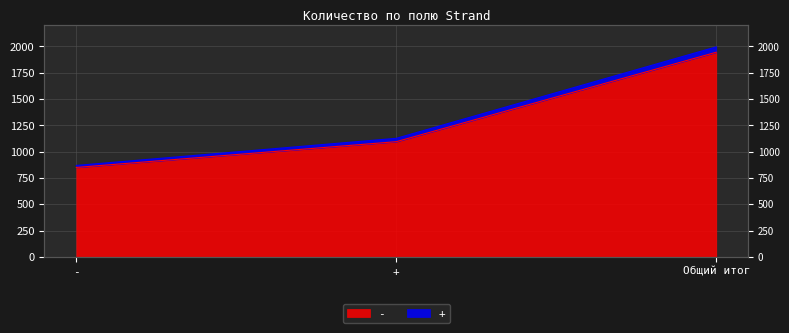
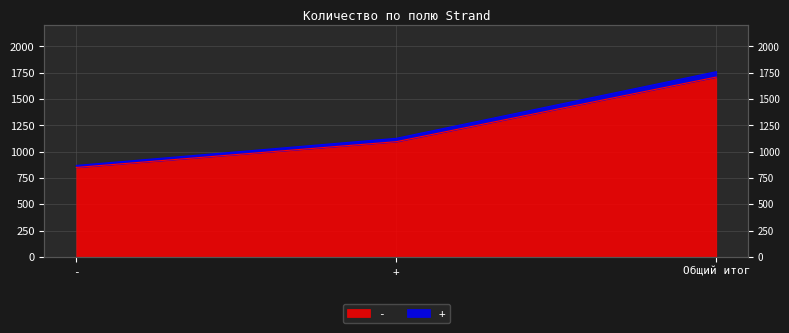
  {
    "-": {
      "+": 1100,
-     "Общий итог": 1950
+     "Общий итог": 1710
    },
    "+": {
      "+": 30,
      "Общий итог": 50
    }
  }
